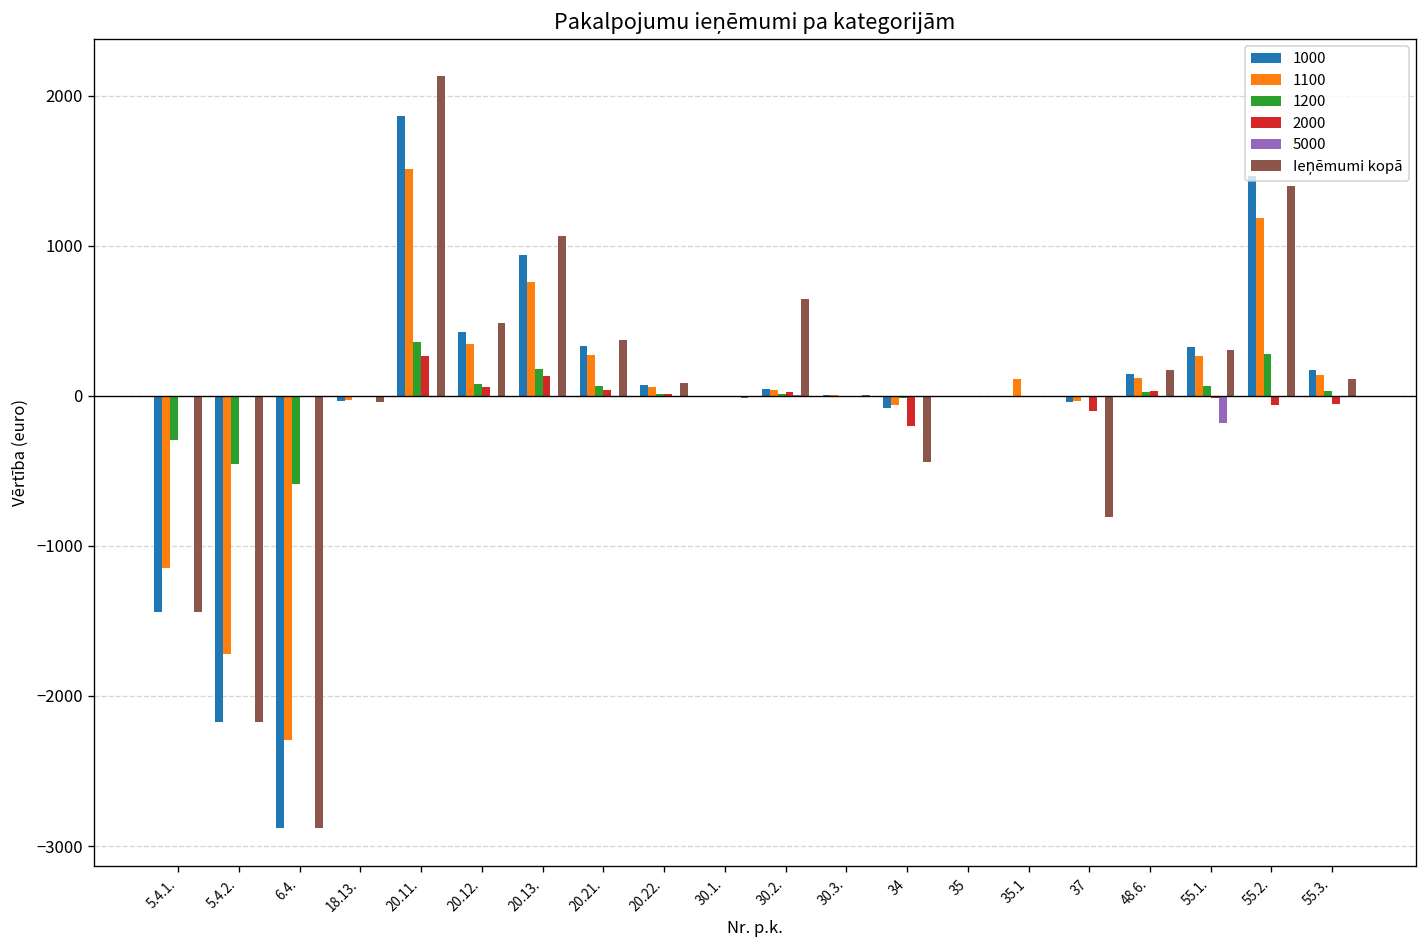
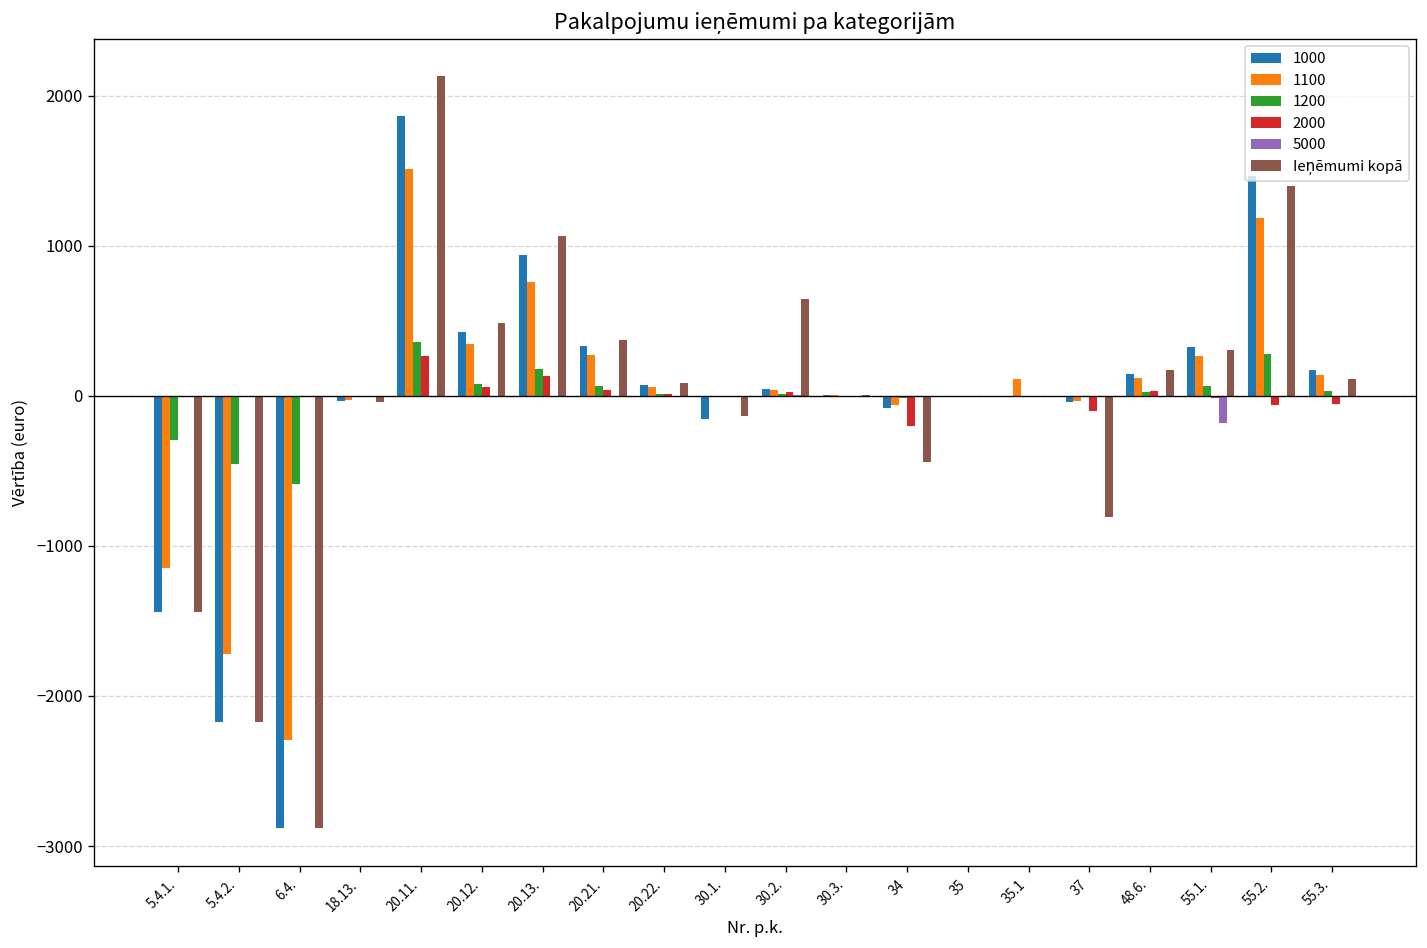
  {
    "1000": {
      "5.4.1.": -1440,
      "5.4.2.": -2170,
      "6.4.": -2880,
      "18.13.": -30,
      "20.11.": 1870,
      "20.12.": 420,
      "20.13.": 940,
      "20.21.": 330,
      "20.22.": 70,
-     "30.1.": -10,
+     "30.1.": -150,
      "30.2.": 50,
      "34": -80,
      "37": -40,
      "48.6.": 140,
      "55.1.": 320,
      "55.3.": 170
    },
    "1100": {
      "5.4.1.": -1150,
      "5.4.2.": -1720,
      "6.4.": -2290,
      "18.13.": -30,
      "20.11.": 1510,
      "20.12.": 340,
      "20.13.": 760,
      "20.21.": 270,
      "20.22.": 60,
      "30.2.": 40,
      "34": -60,
      "35.1": 110,
      "37": -30,
      "48.6.": 120,
      "55.1.": 260,
      "55.2.": 1190,
      "55.3.": 140
    },
    "1200": {
      "5.4.1.": -290,
      "5.4.2.": -450,
      "6.4.": -590,
      "20.11.": 360,
      "20.12.": 80,
      "20.13.": 180,
      "20.21.": 60,
      "48.6.": 30,
      "55.1.": 60,
      "55.2.": 280,
      "55.3.": 30
    },
    "2000": {
      "5.4.1.": 0,
      "5.4.2.": 0,
      "6.4.": 0,
      "20.11.": 260,
      "20.12.": 60,
      "20.13.": 130,
      "20.21.": 40,
      "30.2.": 20,
      "34": -200,
      "35.1": 0,
      "37": -100,
      "48.6.": 30,
      "55.2.": -60,
      "55.3.": -50
    },
    "5000": {
      "5.4.1.": 0,
      "5.4.2.": 0,
      "6.4.": 0,
      "20.11.": 0,
      "20.12.": 0,
      "20.13.": 0,
      "20.21.": 0,
      "20.22.": 0,
      "34": 0,
      "35": 0,
      "35.1": 0,
      "37": 0,
      "55.1.": -180
    },
    "Ieņēmumi kopā": {
      "5.4.1.": -1440,
      "5.4.2.": -2170,
      "6.4.": -2880,
      "18.13.": -40,
      "20.11.": 2130,
      "20.12.": 480,
      "20.13.": 1070,
      "20.21.": 370,
      "20.22.": 90,
-     "30.1.": -10,
+     "30.1.": -140,
      "30.2.": 640,
      "34": -440,
      "37": -810,
      "48.6.": 170,
      "55.1.": 310,
      "55.3.": 110
    }
  }
